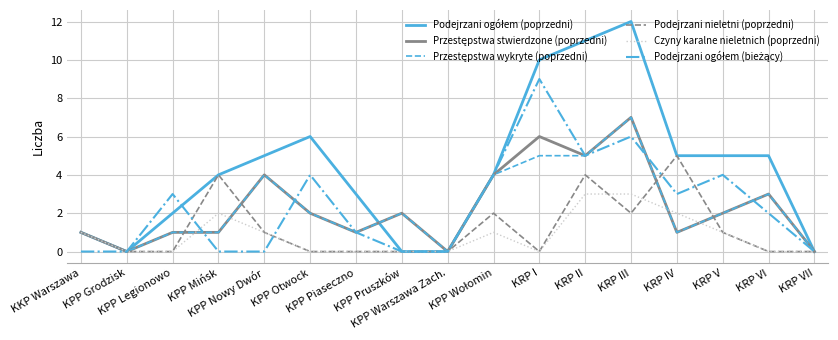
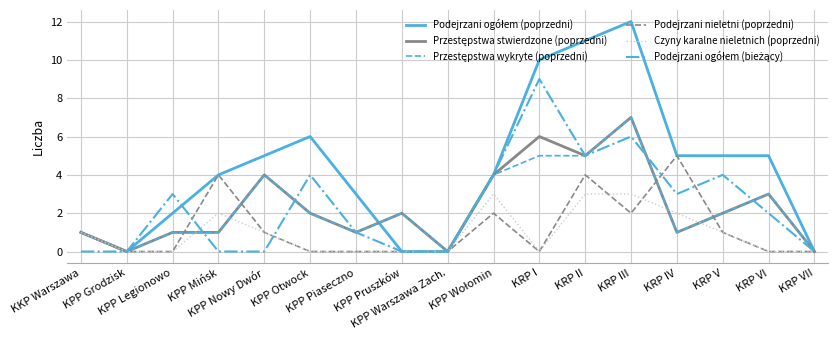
  {
    "Czyny karalne nieletnich (poprzedni)": {
      "KPP Mińsk": 2,
-     "KPP Wołomin": 1,
+     "KPP Wołomin": 3,
      "KRP II": 3,
      "KRP III": 3,
      "KRP IV": 2
    }
  }
